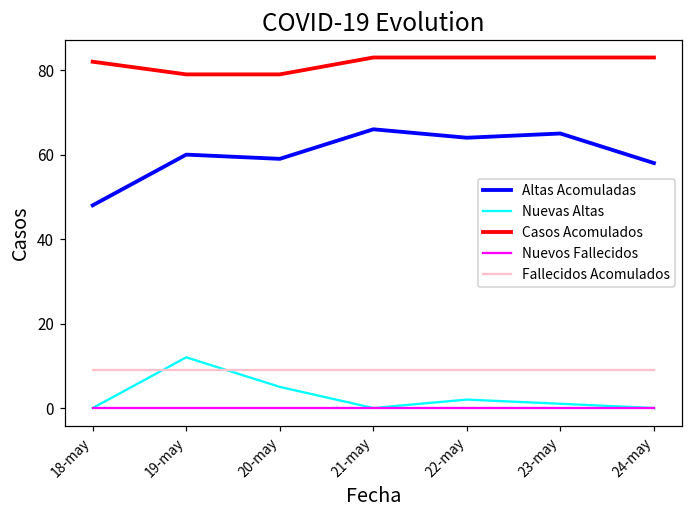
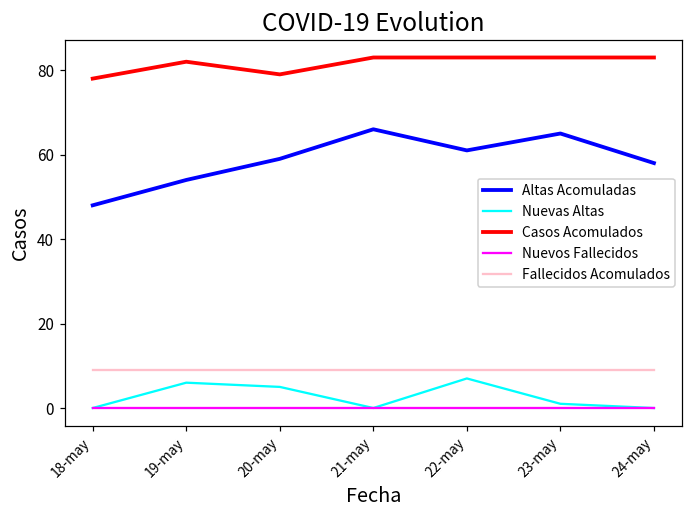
  {
    "Altas Acomuladas": {
      "18-may": 48,
-     "19-may": 60,
+     "19-may": 54,
      "20-may": 59,
      "21-may": 66,
-     "22-may": 64,
+     "22-may": 61,
      "23-may": 65,
      "24-may": 58
    },
    "Nuevas Altas": {
-     "19-may": 12,
+     "19-may": 6,
      "20-may": 5,
-     "22-may": 2,
+     "22-may": 7,
      "23-may": 1
    },
    "Casos Acomulados": {
-     "18-may": 82,
-     "19-may": 79,
+     "18-may": 78,
+     "19-may": 82,
      "20-may": 79,
      "21-may": 83,
      "22-may": 83,
      "23-may": 83,
      "24-may": 83
    },
    "Nuevos Fallecidos": {
      "19-may": 0,
      "20-may": 0,
      "22-may": 0,
      "23-may": 0
    },
    "Fallecidos Acomulados": {
      "18-may": 9,
      "19-may": 9,
      "20-may": 9,
      "21-may": 9,
      "22-may": 9,
      "23-may": 9,
      "24-may": 9
    }
  }
